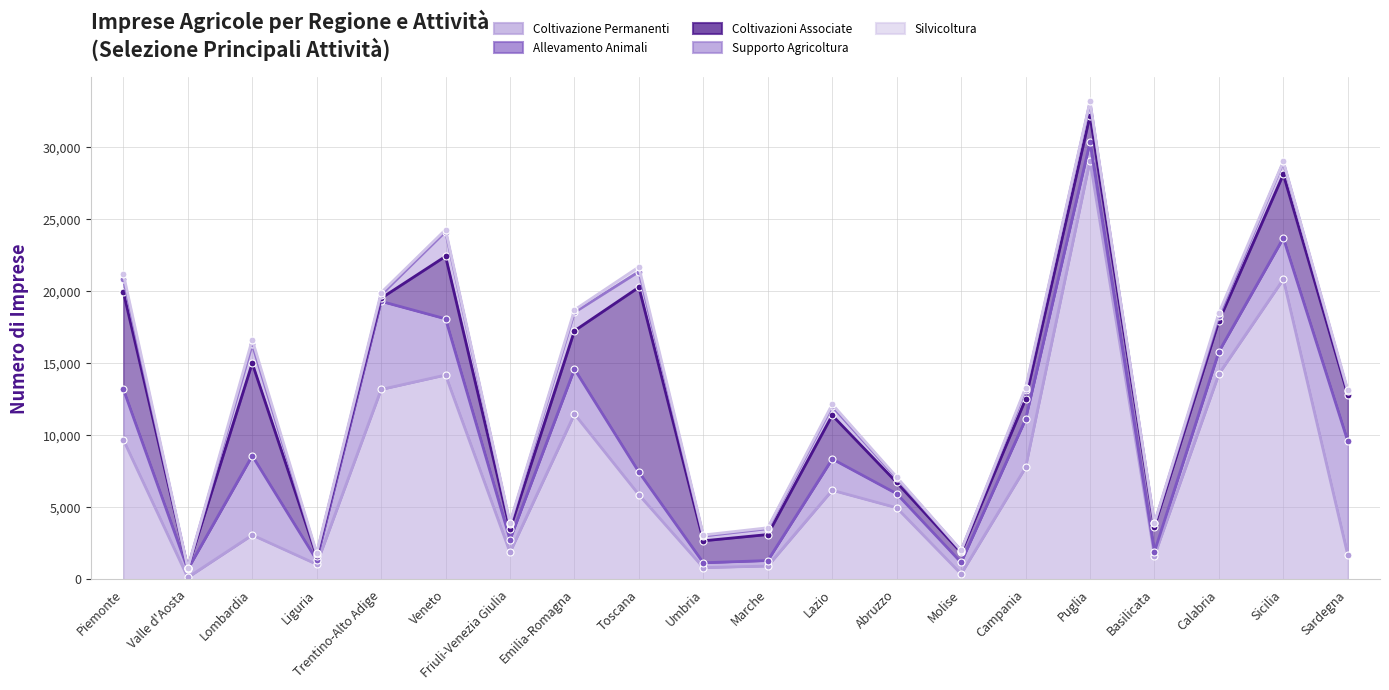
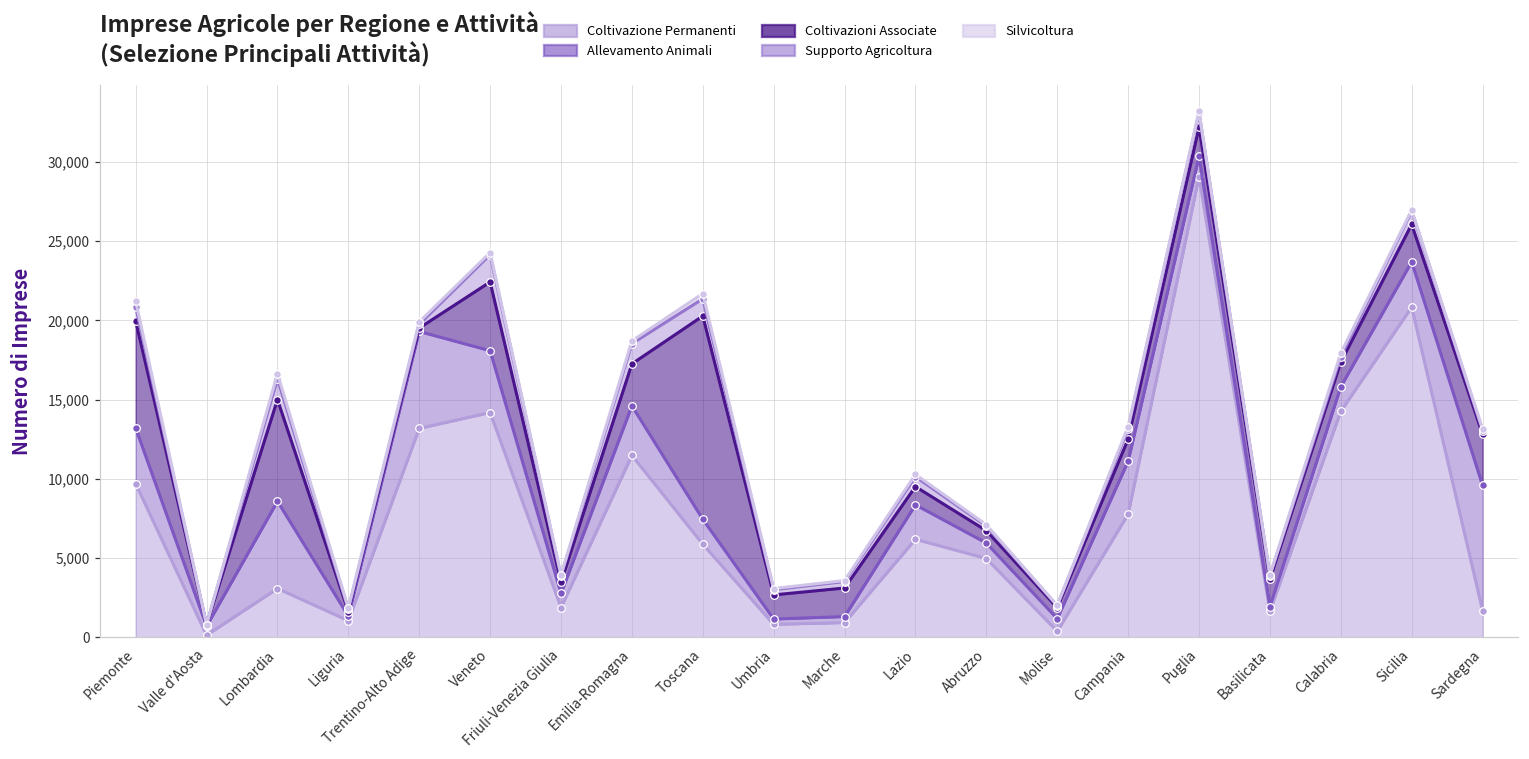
  {
    "Coltivazioni Associate": {
      "Piemonte": "6,800",
      "Lombardia": "6,400",
      "Trentino-Alto Adige": "200",
      "Veneto": "4,300",
      "Friuli-Venezia Giulia": "700",
      "Emilia-Romagna": "2,700",
      "Toscana": "12,800",
      "Umbria": "1,500",
      "Marche": "1,800",
-     "Lazio": "3,000",
+     "Lazio": "1,200",
      "Abruzzo": "800",
      "Campania": "1,400",
      "Puglia": "1,800",
      "Basilicata": "1,700",
-     "Calabria": "2,100",
-     "Sicilia": "4,400",
+     "Calabria": "1,500",
+     "Sicilia": "2,400",
      "Sardegna": "3,200"
    }
  }
